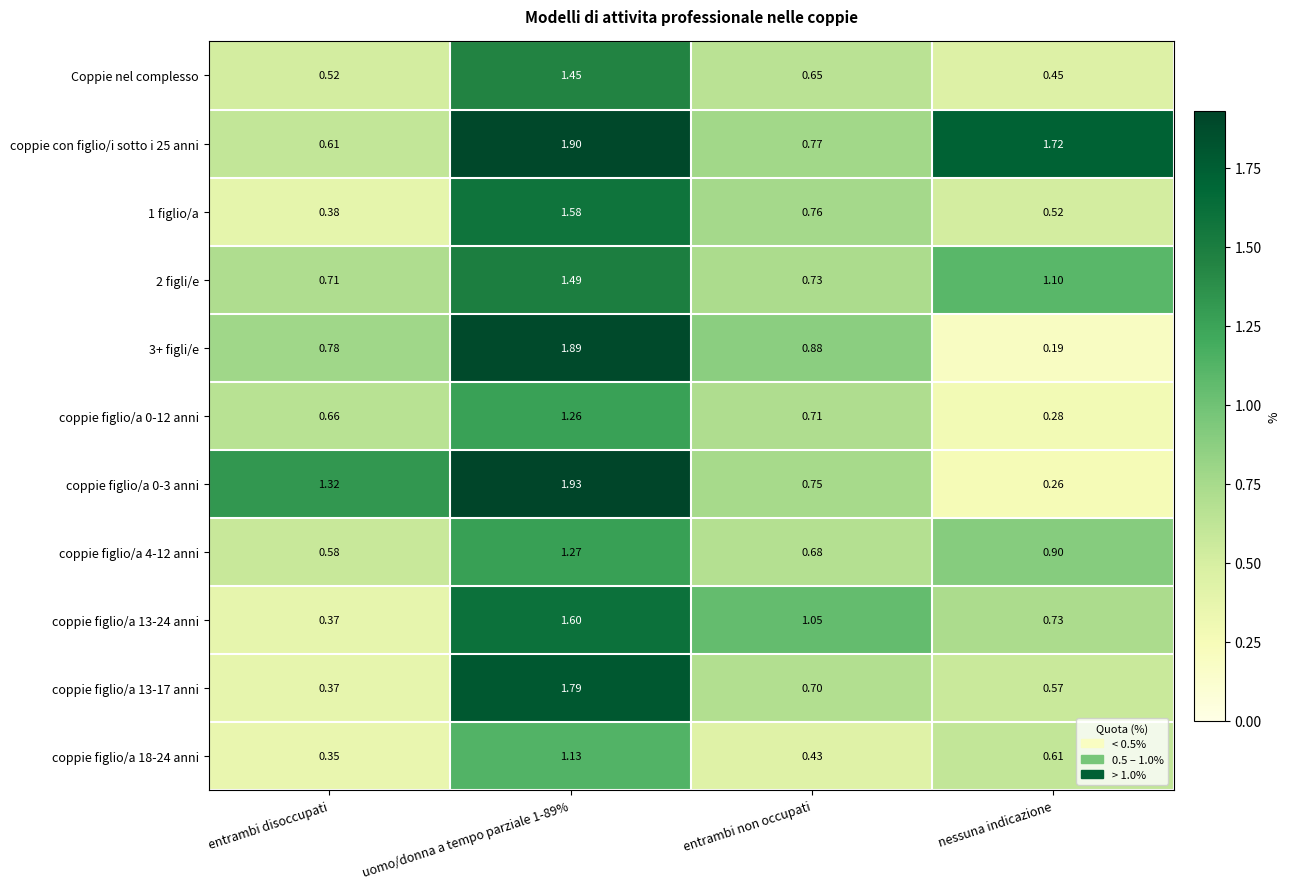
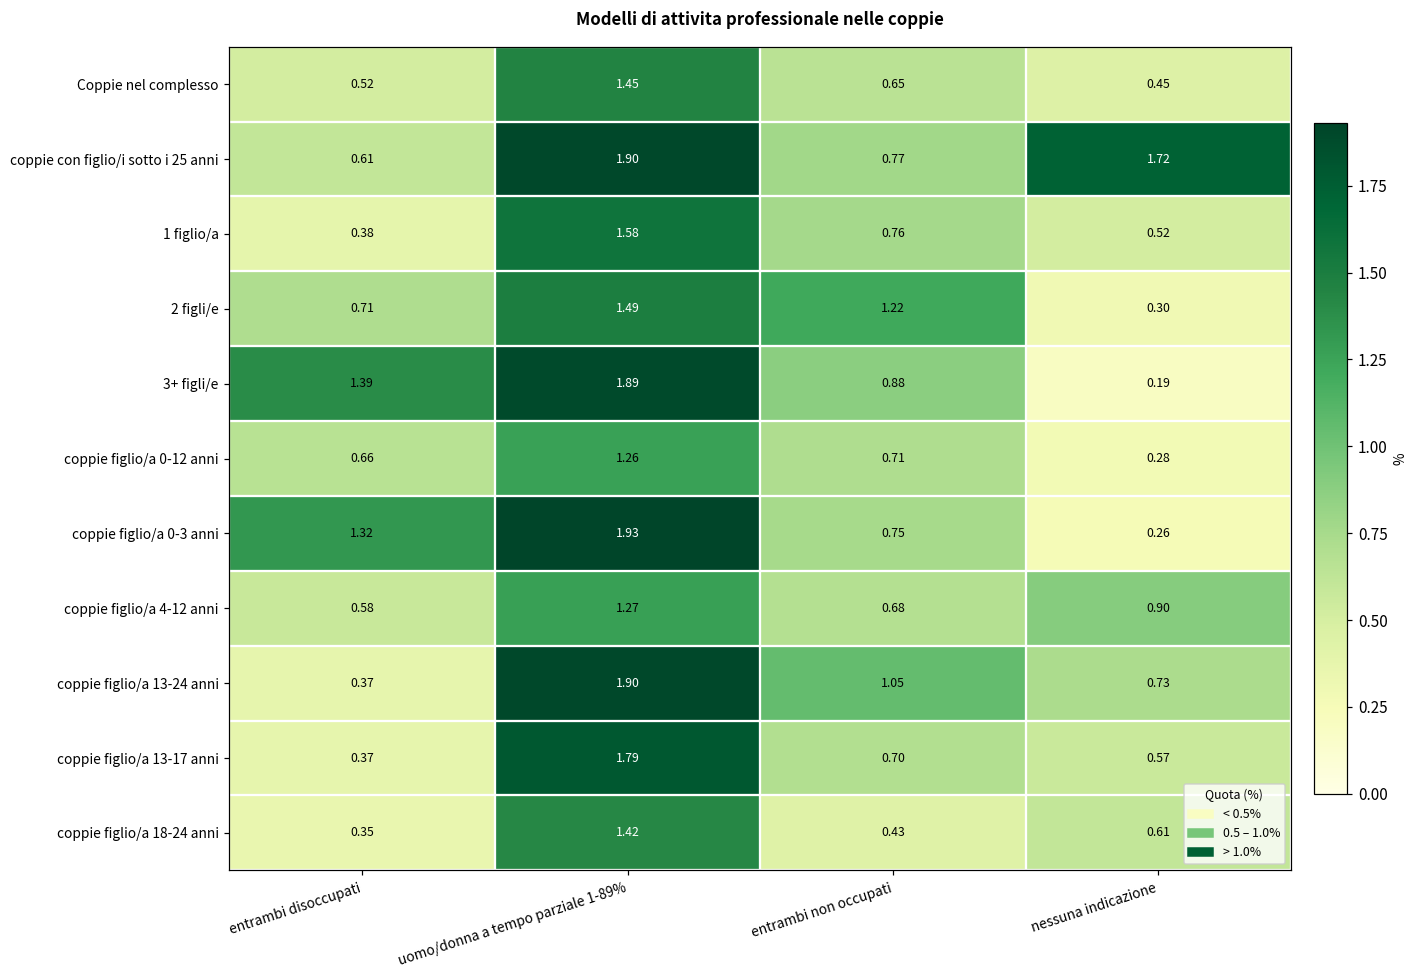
  {
    "Coppie nel complesso": {
      "entrambi disoccupati": 0.52,
      "uomo/donna a tempo parziale 1-89%": 1.45,
      "entrambi non occupati": 0.65,
      "nessuna indicazione": 0.45
    },
    "coppie con figlio/i sotto i 25 anni": {
      "entrambi disoccupati": 0.61,
      "uomo/donna a tempo parziale 1-89%": 1.90,
      "entrambi non occupati": 0.77,
      "nessuna indicazione": 1.72
    },
    "1 figlio/a": {
      "entrambi disoccupati": 0.38,
      "uomo/donna a tempo parziale 1-89%": 1.58,
      "entrambi non occupati": 0.76,
      "nessuna indicazione": 0.52
    },
    "2 figli/e": {
      "entrambi disoccupati": 0.71,
      "uomo/donna a tempo parziale 1-89%": 1.49,
-     "entrambi non occupati": 0.73,
-     "nessuna indicazione": 1.10
+     "entrambi non occupati": 1.22,
+     "nessuna indicazione": 0.30
    },
    "3+ figli/e": {
-     "entrambi disoccupati": 0.78,
+     "entrambi disoccupati": 1.39,
      "uomo/donna a tempo parziale 1-89%": 1.89,
      "entrambi non occupati": 0.88,
      "nessuna indicazione": 0.19
    },
    "coppie figlio/a 0-12 anni": {
      "entrambi disoccupati": 0.66,
      "uomo/donna a tempo parziale 1-89%": 1.26,
      "entrambi non occupati": 0.71,
      "nessuna indicazione": 0.28
    },
    "coppie figlio/a 0-3 anni": {
      "entrambi disoccupati": 1.32,
      "uomo/donna a tempo parziale 1-89%": 1.93,
      "entrambi non occupati": 0.75,
      "nessuna indicazione": 0.26
    },
    "coppie figlio/a 4-12 anni": {
      "entrambi disoccupati": 0.58,
      "uomo/donna a tempo parziale 1-89%": 1.27,
      "entrambi non occupati": 0.68,
      "nessuna indicazione": 0.90
    },
    "coppie figlio/a 13-24 anni": {
      "entrambi disoccupati": 0.37,
-     "uomo/donna a tempo parziale 1-89%": 1.60,
+     "uomo/donna a tempo parziale 1-89%": 1.90,
      "entrambi non occupati": 1.05,
      "nessuna indicazione": 0.73
    },
    "coppie figlio/a 13-17 anni": {
      "entrambi disoccupati": 0.37,
      "uomo/donna a tempo parziale 1-89%": 1.79,
      "entrambi non occupati": 0.70,
      "nessuna indicazione": 0.57
    },
    "coppie figlio/a 18-24 anni": {
      "entrambi disoccupati": 0.35,
-     "uomo/donna a tempo parziale 1-89%": 1.13,
+     "uomo/donna a tempo parziale 1-89%": 1.42,
      "entrambi non occupati": 0.43,
      "nessuna indicazione": 0.61
    }
  }
